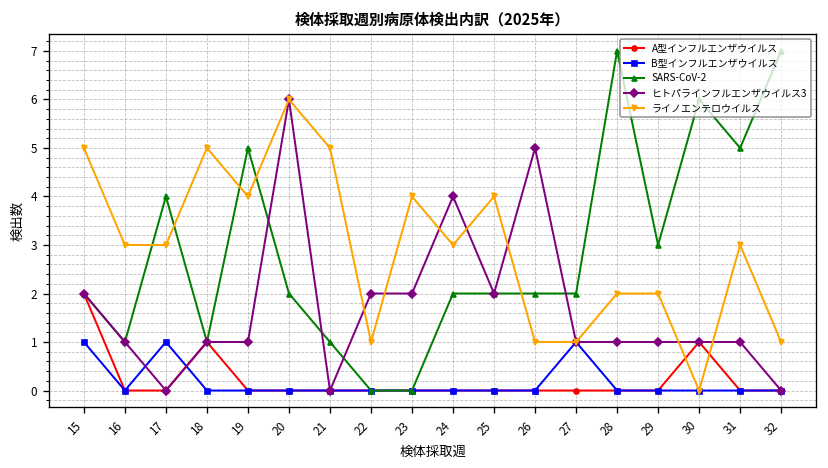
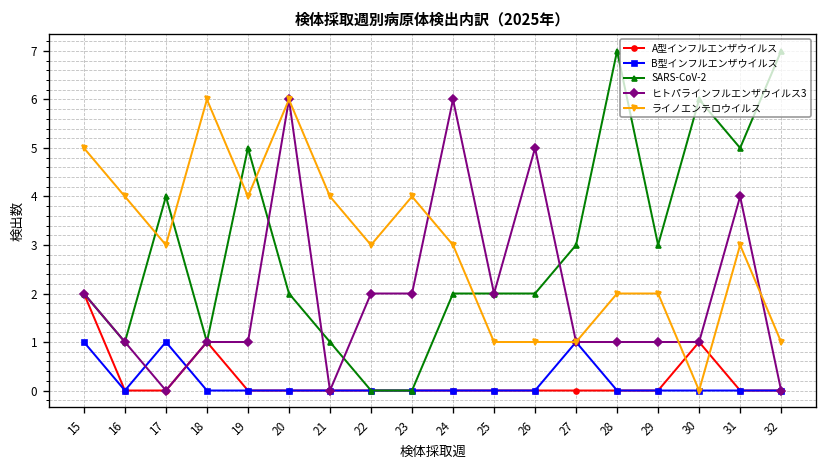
  {
    "A型インフルエンザウイルス": {
      "27": 0
    },
    "B型インフルエンザウイルス": {
      "15": 1,
      "17": 1,
      "18": 0
    },
    "SARS-CoV-2": {
      "17": 4,
      "19": 5,
      "20": 2,
      "21": 1,
      "24": 2,
      "26": 2,
-     "27": 2,
+     "27": 3,
      "28": 7,
      "29": 3,
      "31": 5
    },
    "ヒトパラインフルエンザウイルス3": {
      "19": 1,
      "22": 2,
      "23": 2,
-     "24": 4,
+     "24": 6,
      "26": 5,
      "28": 1,
      "29": 1,
-     "31": 1
+     "31": 4
    },
    "ライノエンテロウイルス": {
      "15": 5,
-     "16": 3,
+     "16": 4,
      "17": 3,
-     "18": 5,
+     "18": 6,
      "19": 4,
-     "21": 5,
-     "22": 1,
+     "21": 4,
+     "22": 3,
      "23": 4,
      "24": 3,
-     "25": 4,
+     "25": 1,
      "26": 1,
      "28": 2,
      "29": 2,
      "31": 3,
      "32": 1
    }
  }
